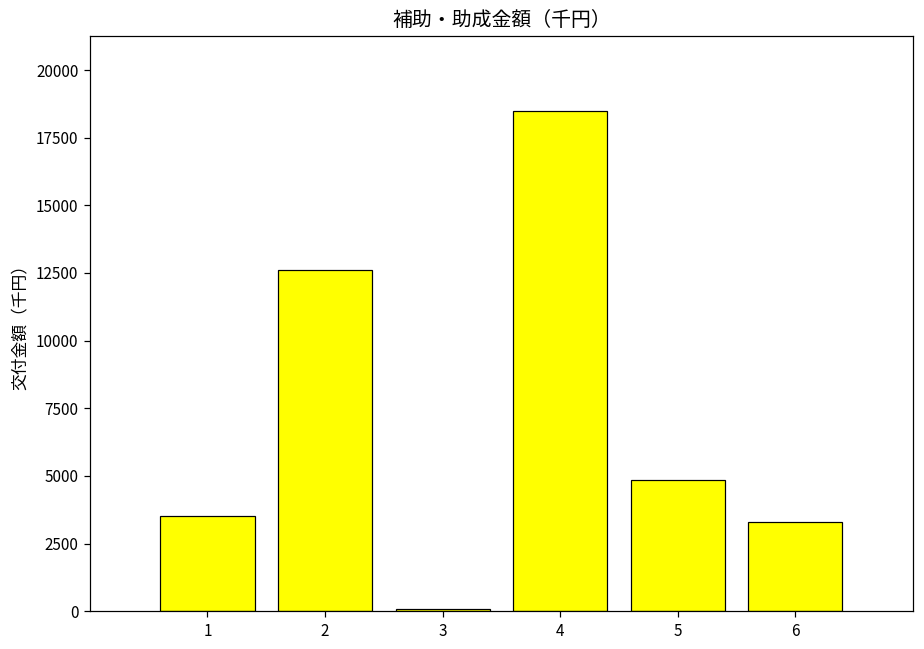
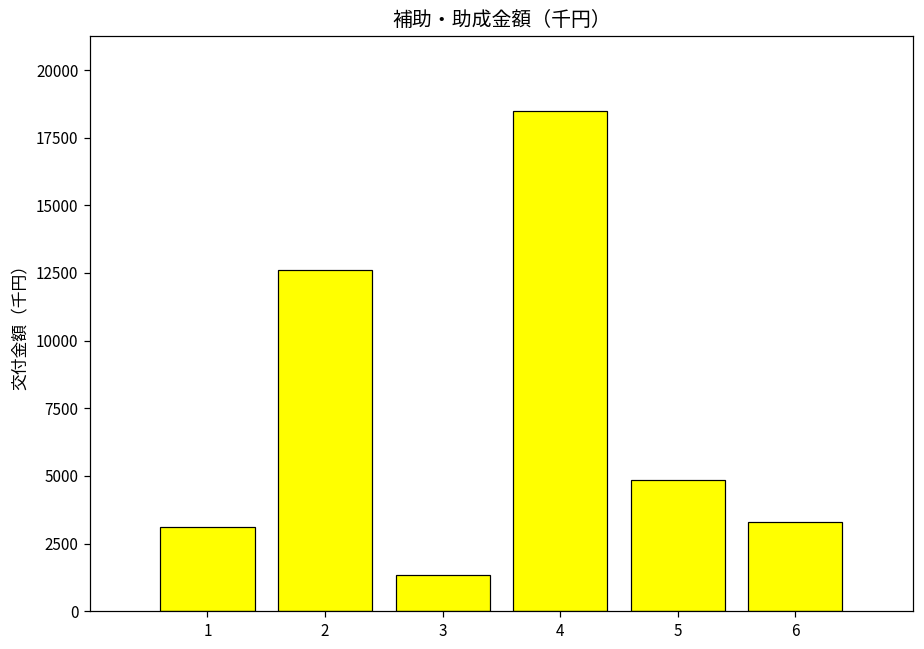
  {
-   "1": 3500,
+   "1": 3100,
    "2": 12600,
-   "3": 100,
+   "3": 1300,
    "4": 18500,
    "5": 4900,
    "6": 3300
  }
